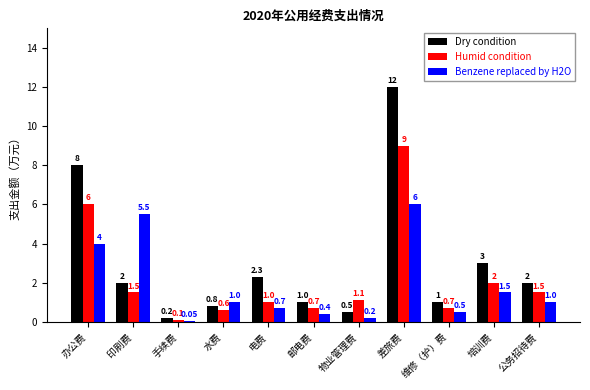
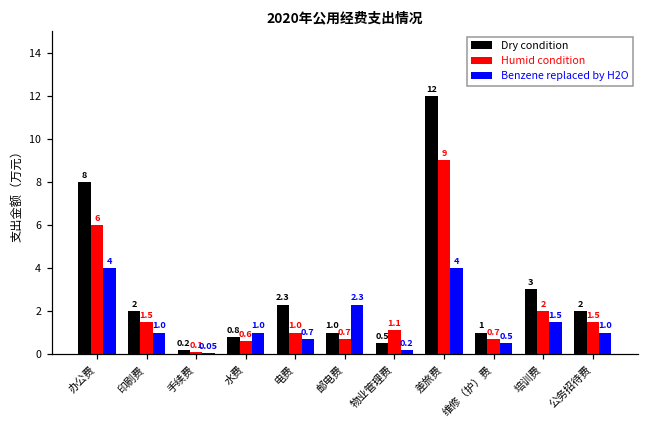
  {
    "Dry condition": {
      "办公费": 8,
      "印刷费": 2,
      "手续费": 0.2,
      "水费": 0.8,
      "电费": 2.3,
      "邮电费": 1.0,
      "物业管理费": 0.5,
      "差旅费": 12,
      "维修（护）费": 1,
      "培训费": 3,
      "公务招待费": 2
    },
    "Humid condition": {
      "办公费": 6,
      "印刷费": 1.5,
      "水费": 0.6,
      "电费": 1.0,
      "邮电费": 0.7,
      "物业管理费": 1.1,
      "差旅费": 9,
      "维修（护）费": 0.7,
      "培训费": 2,
      "公务招待费": 1.5
    },
    "Benzene replaced by H2O": {
      "办公费": 4,
-     "印刷费": 5.5,
+     "印刷费": 1.0,
      "水费": 1.0,
      "电费": 0.7,
-     "邮电费": 0.4,
+     "邮电费": 2.3,
      "物业管理费": 0.2,
-     "差旅费": 6,
+     "差旅费": 4,
      "维修（护）费": 0.5,
      "培训费": 1.5,
      "公务招待费": 1.0
    }
  }
